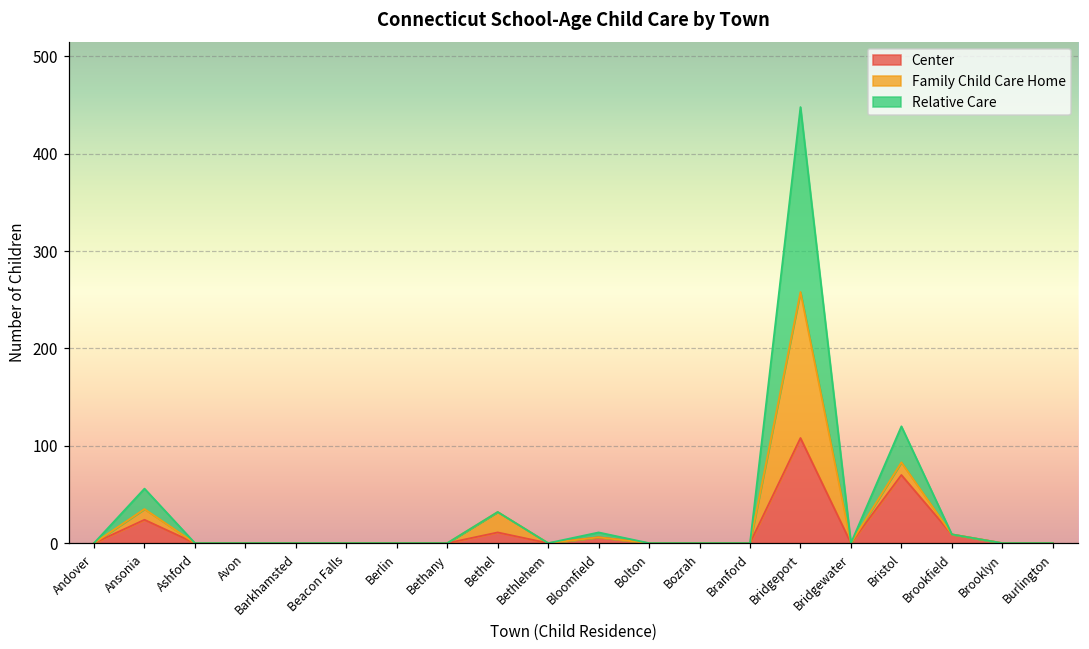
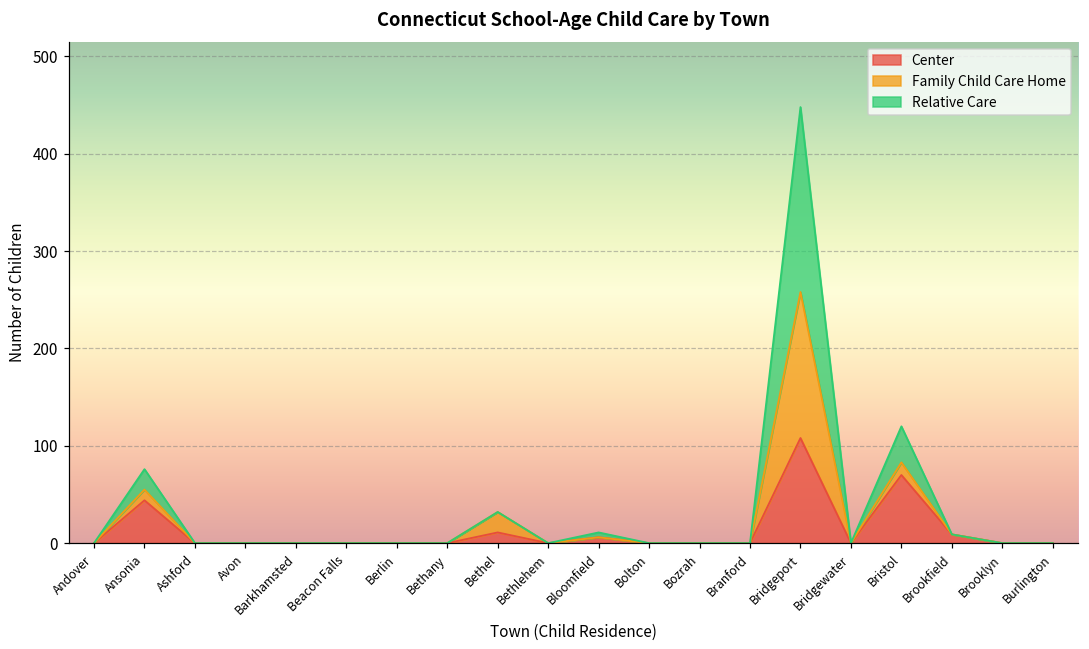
  {
    "Center": {
-     "Ansonia": 20,
+     "Ansonia": 40,
      "Bethel": 10,
      "Bridgeport": 110,
      "Bristol": 70
    },
    "Family Child Care Home": {
      "Ansonia": 10,
      "Bridgeport": 150,
      "Bristol": 10
    },
    "Relative Care": {
      "Ansonia": 20,
      "Bloomfield": 10,
      "Bridgeport": 190,
      "Bristol": 40
    }
  }
